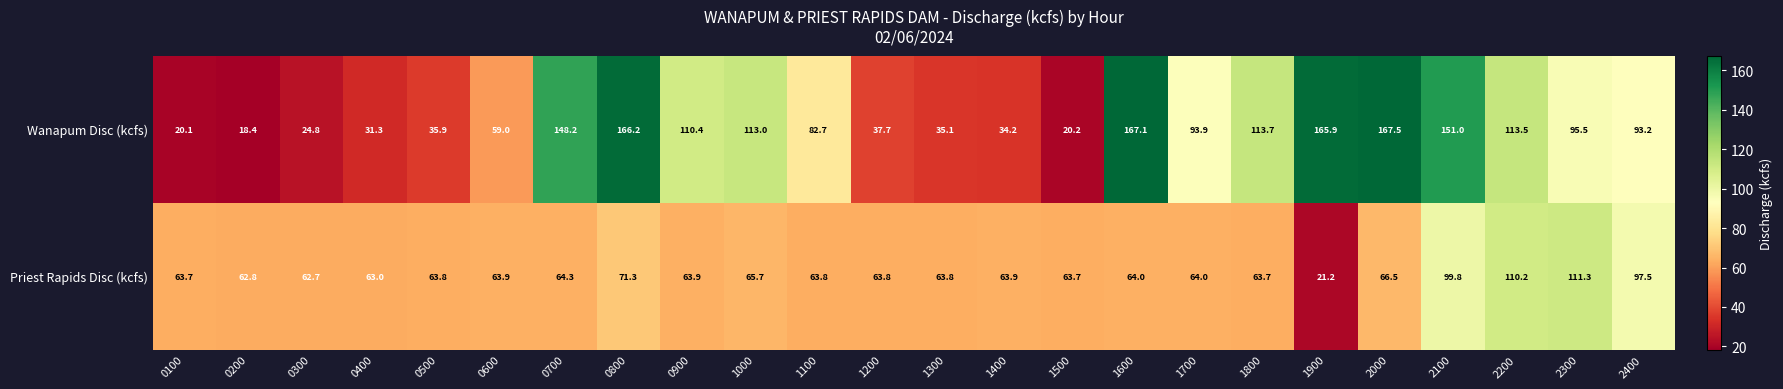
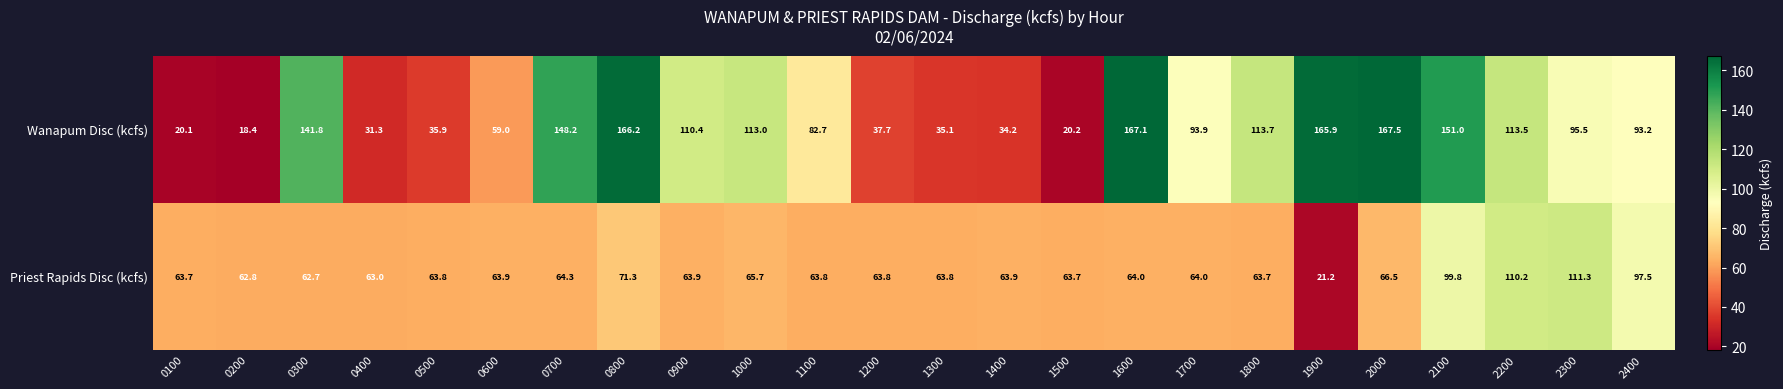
  {
    "Wanapum Disc (kcfs)": {
      "0100": 20.1,
      "0200": 18.4,
-     "0300": 24.8,
+     "0300": 141.8,
      "0400": 31.3,
      "0500": 35.9,
      "0600": 59.0,
      "0700": 148.2,
      "0800": 166.2,
      "0900": 110.4,
      "1000": 113.0,
      "1100": 82.7,
      "1200": 37.7,
      "1300": 35.1,
      "1400": 34.2,
      "1500": 20.2,
      "1600": 167.1,
      "1700": 93.9,
      "1800": 113.7,
      "1900": 165.9,
      "2000": 167.5,
      "2100": 151.0,
      "2200": 113.5,
      "2300": 95.5,
      "2400": 93.2
    },
    "Priest Rapids Disc (kcfs)": {
      "0100": 63.7,
      "0200": 62.8,
      "0300": 62.7,
      "0400": 63.0,
      "0500": 63.8,
      "0600": 63.9,
      "0700": 64.3,
      "0800": 71.3,
      "0900": 63.9,
      "1000": 65.7,
      "1100": 63.8,
      "1200": 63.8,
      "1300": 63.8,
      "1400": 63.9,
      "1500": 63.7,
      "1600": 64.0,
      "1700": 64.0,
      "1800": 63.7,
      "1900": 21.2,
      "2000": 66.5,
      "2100": 99.8,
      "2200": 110.2,
      "2300": 111.3,
      "2400": 97.5
    }
  }
